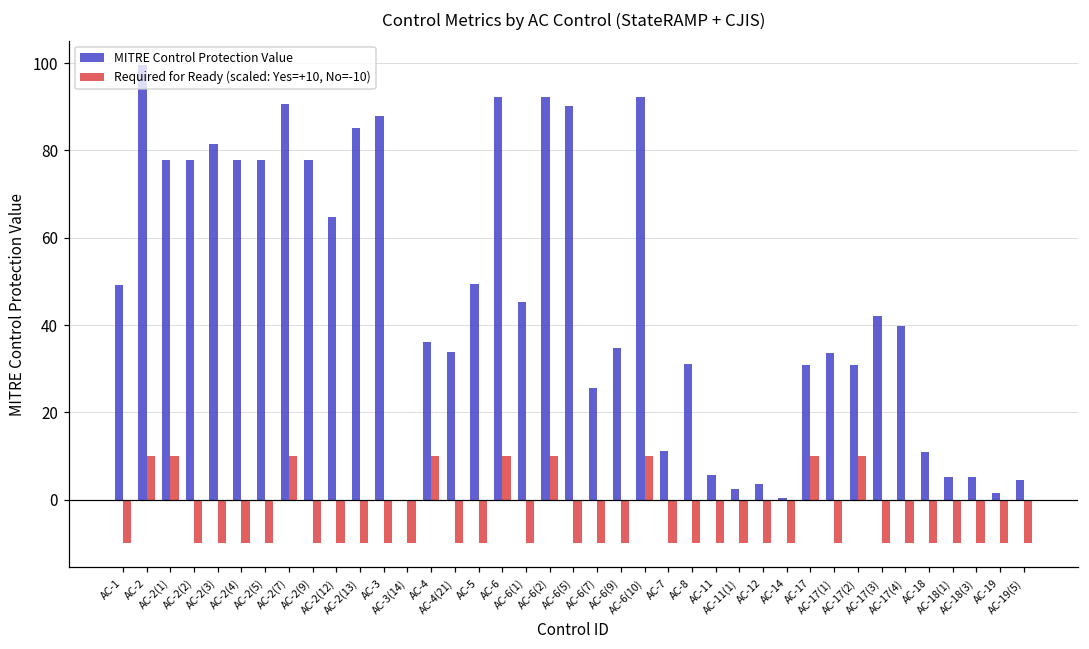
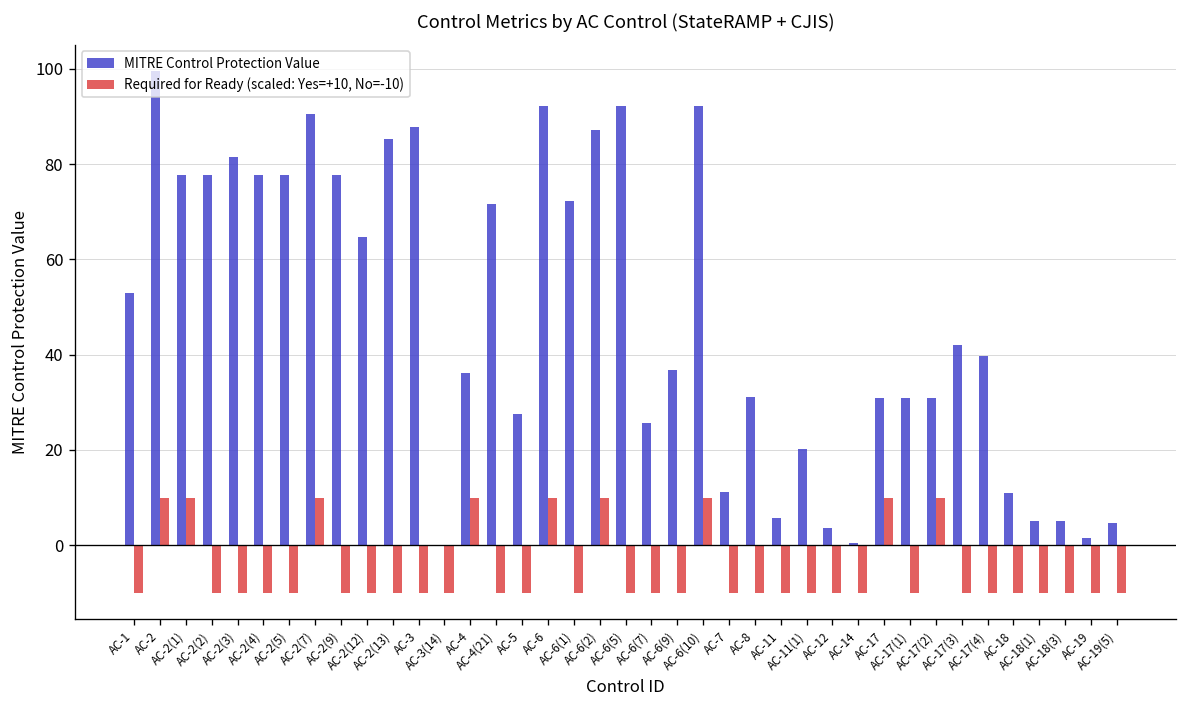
  {
    "MITRE Control Protection Value": {
-     "AC-1": 49,
+     "AC-1": 53,
      "AC-2(1)": 78,
      "AC-2(2)": 78,
      "AC-2(3)": 82,
      "AC-2(4)": 78,
      "AC-2(5)": 78,
      "AC-2(7)": 91,
      "AC-2(9)": 78,
      "AC-2(12)": 65,
      "AC-2(13)": 85,
      "AC-3": 88,
      "AC-3(14)": 0,
      "AC-4": 36,
-     "AC-4(21)": 34,
-     "AC-5": 49,
+     "AC-4(21)": 72,
+     "AC-5": 28,
      "AC-6": 92,
-     "AC-6(1)": 45,
-     "AC-6(2)": 92,
-     "AC-6(5)": 90,
+     "AC-6(1)": 72,
+     "AC-6(2)": 87,
+     "AC-6(5)": 92,
      "AC-6(7)": 26,
-     "AC-6(9)": 35,
+     "AC-6(9)": 37,
      "AC-6(10)": 92,
      "AC-7": 11,
      "AC-8": 31,
      "AC-11": 6,
-     "AC-11(1)": 3,
+     "AC-11(1)": 20,
      "AC-12": 4,
      "AC-17": 31,
-     "AC-17(1)": 34,
+     "AC-17(1)": 31,
      "AC-17(2)": 31,
      "AC-17(3)": 42,
      "AC-17(4)": 40,
      "AC-18": 11,
      "AC-18(1)": 5,
      "AC-18(3)": 5,
      "AC-19": 2,
      "AC-19(5)": 5
    },
    "Required for Ready (scaled: Yes=+10, No=-10)": {
      "AC-1": -10,
      "AC-2": 10,
      "AC-2(1)": 10,
      "AC-2(2)": -10,
      "AC-2(3)": -10,
      "AC-2(4)": -10,
      "AC-2(5)": -10,
      "AC-2(7)": 10,
      "AC-2(9)": -10,
      "AC-2(12)": -10,
      "AC-2(13)": -10,
      "AC-3": -10,
      "AC-3(14)": -10,
      "AC-4": 10,
      "AC-4(21)": -10,
      "AC-5": -10,
      "AC-6": 10,
      "AC-6(1)": -10,
      "AC-6(2)": 10,
      "AC-6(5)": -10,
      "AC-6(7)": -10,
      "AC-6(9)": -10,
      "AC-6(10)": 10,
      "AC-7": -10,
      "AC-8": -10,
      "AC-11": -10,
      "AC-11(1)": -10,
      "AC-12": -10,
      "AC-14": -10,
      "AC-17": 10,
      "AC-17(1)": -10,
      "AC-17(2)": 10,
      "AC-17(3)": -10,
      "AC-17(4)": -10,
      "AC-18": -10,
      "AC-18(1)": -10,
      "AC-18(3)": -10,
      "AC-19": -10,
      "AC-19(5)": -10
    }
  }
